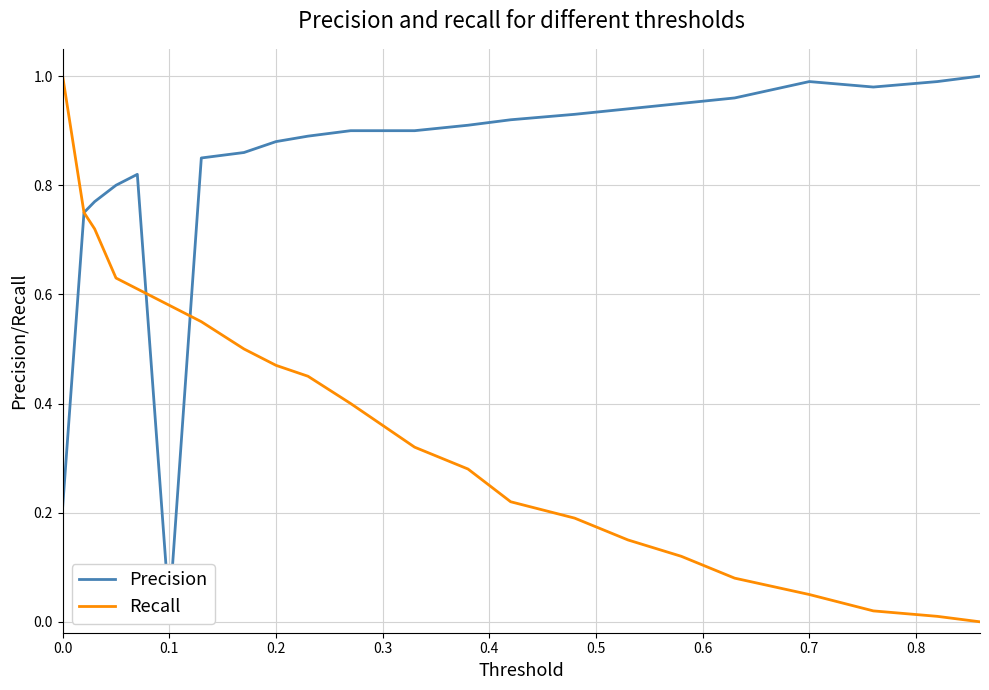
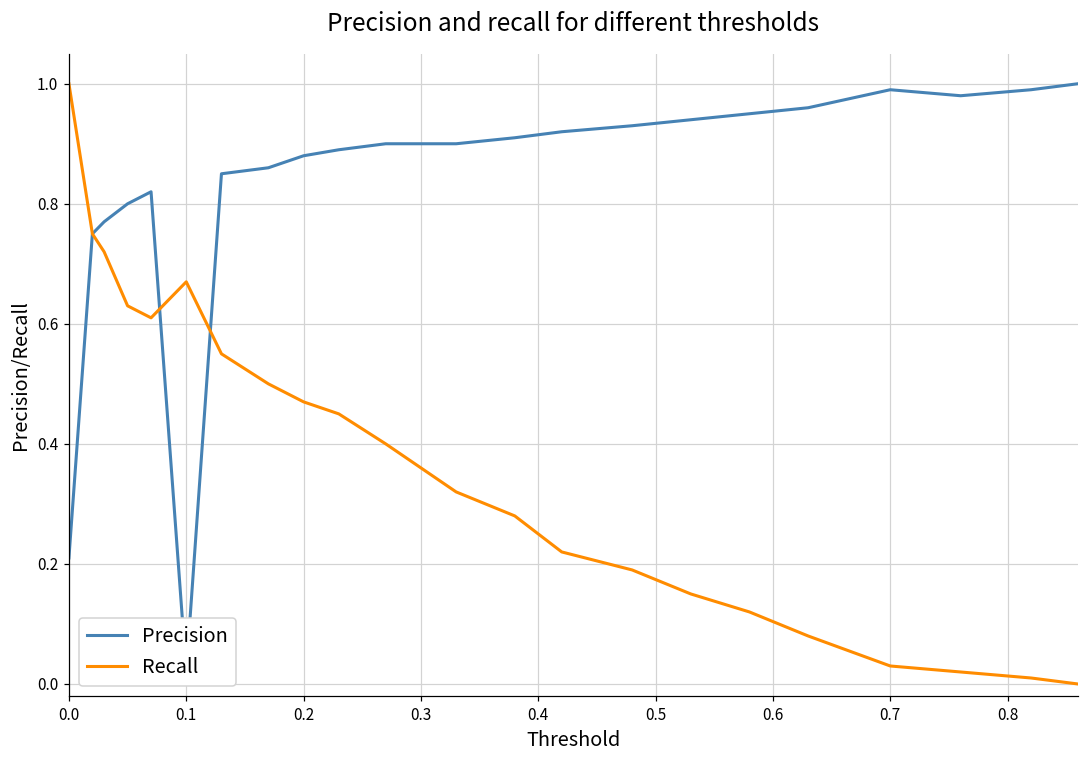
  {
    "Precision": {
      "0.0": 0.21,
      "0.2": 0.88,
      "0.7": 0.99
    },
    "Recall": {
      "0.0": 1.00,
-     "0.1": 0.58,
+     "0.1": 0.67,
      "0.2": 0.47,
-     "0.7": 0.05
+     "0.7": 0.03
    }
  }
